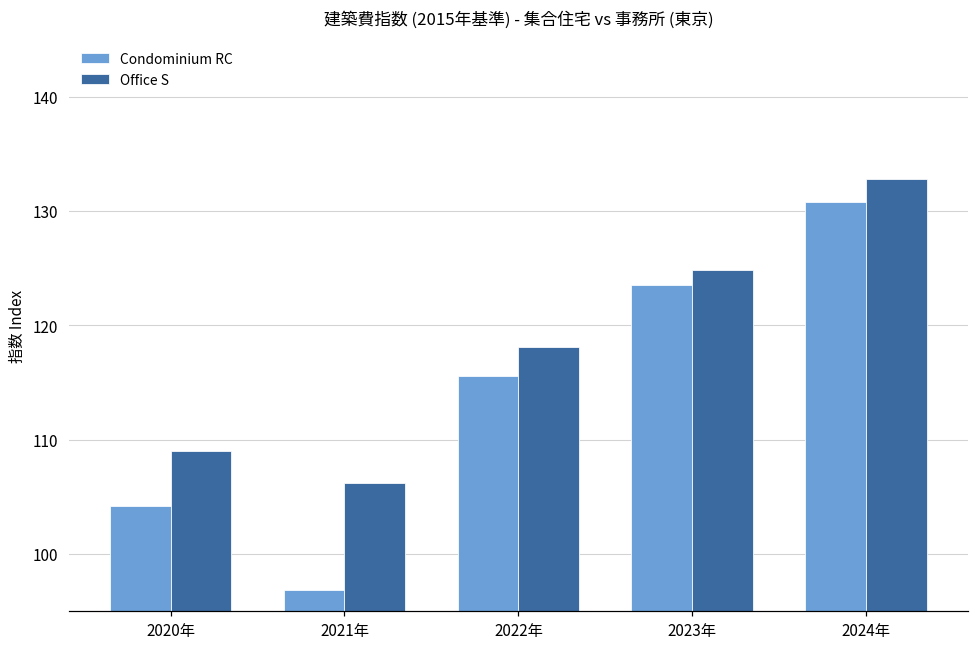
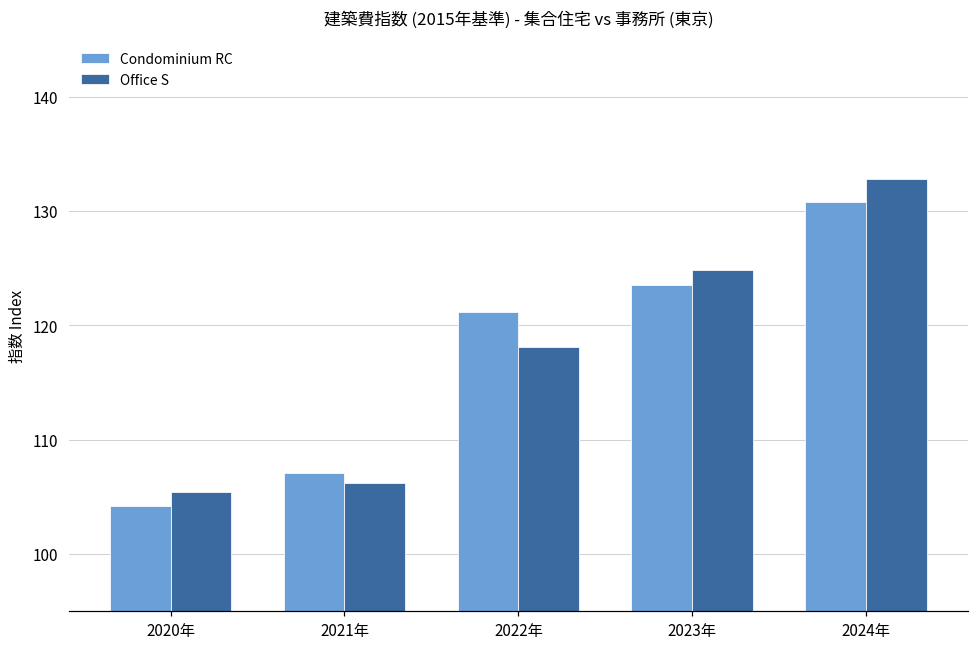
  {
    "Condominium RC": {
      "2020年": 104.2,
-     "2021年": 96.8,
-     "2022年": 115.6,
+     "2021年": 107.1,
+     "2022年": 121.2,
      "2023年": 123.5,
      "2024年": 130.8
    },
    "Office S": {
-     "2020年": 109.0,
+     "2020年": 105.4,
      "2021年": 106.2,
      "2022年": 118.1,
      "2023年": 124.8,
      "2024年": 132.8
    }
  }
